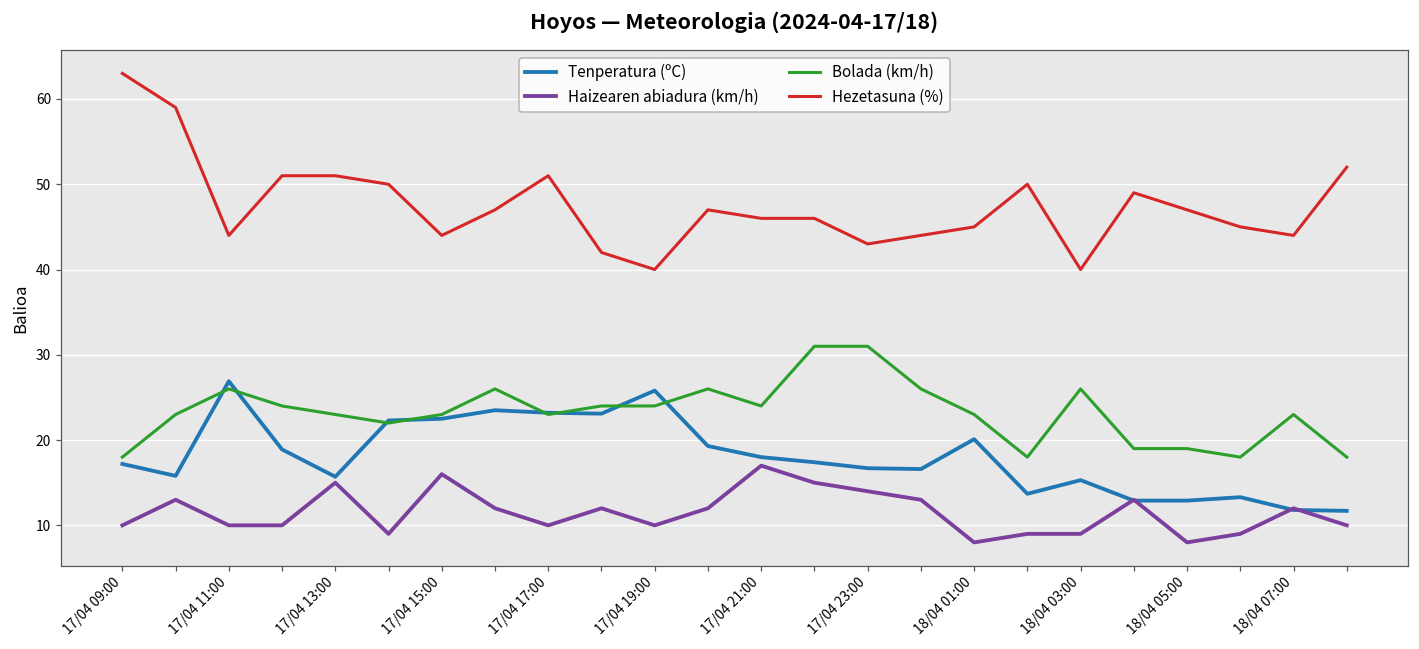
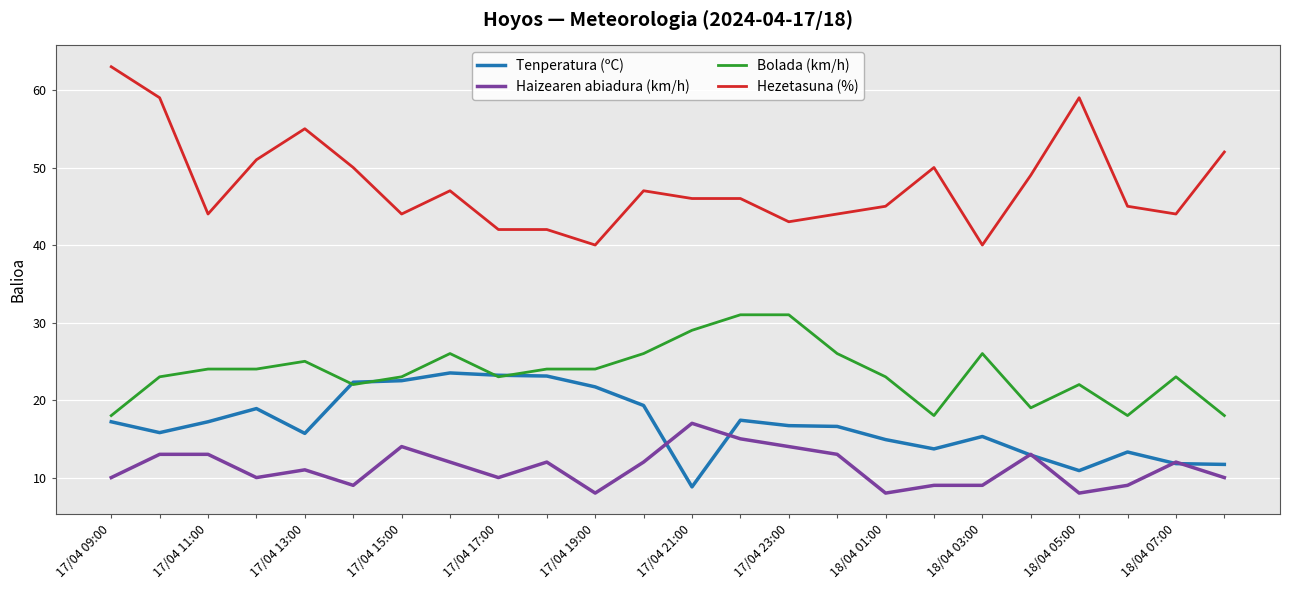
  {
    "Tenperatura (ºC)": {
      "17/04 09:00": 17,
-     "17/04 11:00": 27,
+     "17/04 11:00": 17,
      "17/04 13:00": 16,
      "17/04 15:00": 23,
-     "17/04 19:00": 26,
-     "17/04 21:00": 18,
+     "17/04 19:00": 22,
+     "17/04 21:00": 9,
      "17/04 23:00": 17,
-     "18/04 01:00": 20,
+     "18/04 01:00": 15,
      "18/04 03:00": 15,
-     "18/04 05:00": 13
+     "18/04 05:00": 11
    },
    "Haizearen abiadura (km/h)": {
      "17/04 09:00": 10,
-     "17/04 11:00": 10,
-     "17/04 13:00": 15,
-     "17/04 15:00": 16,
+     "17/04 11:00": 13,
+     "17/04 13:00": 11,
+     "17/04 15:00": 14,
      "17/04 17:00": 10,
-     "17/04 19:00": 10,
+     "17/04 19:00": 8,
      "17/04 21:00": 17,
      "17/04 23:00": 14,
      "18/04 01:00": 8,
      "18/04 03:00": 9,
      "18/04 05:00": 8
    },
    "Bolada (km/h)": {
      "17/04 09:00": 18,
-     "17/04 11:00": 26,
-     "17/04 13:00": 23,
+     "17/04 11:00": 24,
+     "17/04 13:00": 25,
      "17/04 15:00": 23,
      "17/04 19:00": 24,
-     "17/04 21:00": 24,
+     "17/04 21:00": 29,
      "17/04 23:00": 31,
      "18/04 01:00": 23,
      "18/04 03:00": 26,
-     "18/04 05:00": 19,
+     "18/04 05:00": 22,
      "18/04 07:00": 23
    },
    "Hezetasuna (%)": {
      "17/04 09:00": 63,
      "17/04 11:00": 44,
-     "17/04 13:00": 51,
+     "17/04 13:00": 55,
      "17/04 15:00": 44,
-     "17/04 17:00": 51,
+     "17/04 17:00": 42,
      "17/04 19:00": 40,
      "17/04 21:00": 46,
      "17/04 23:00": 43,
      "18/04 01:00": 45,
      "18/04 03:00": 40,
-     "18/04 05:00": 47,
+     "18/04 05:00": 59,
      "18/04 07:00": 44
    }
  }
